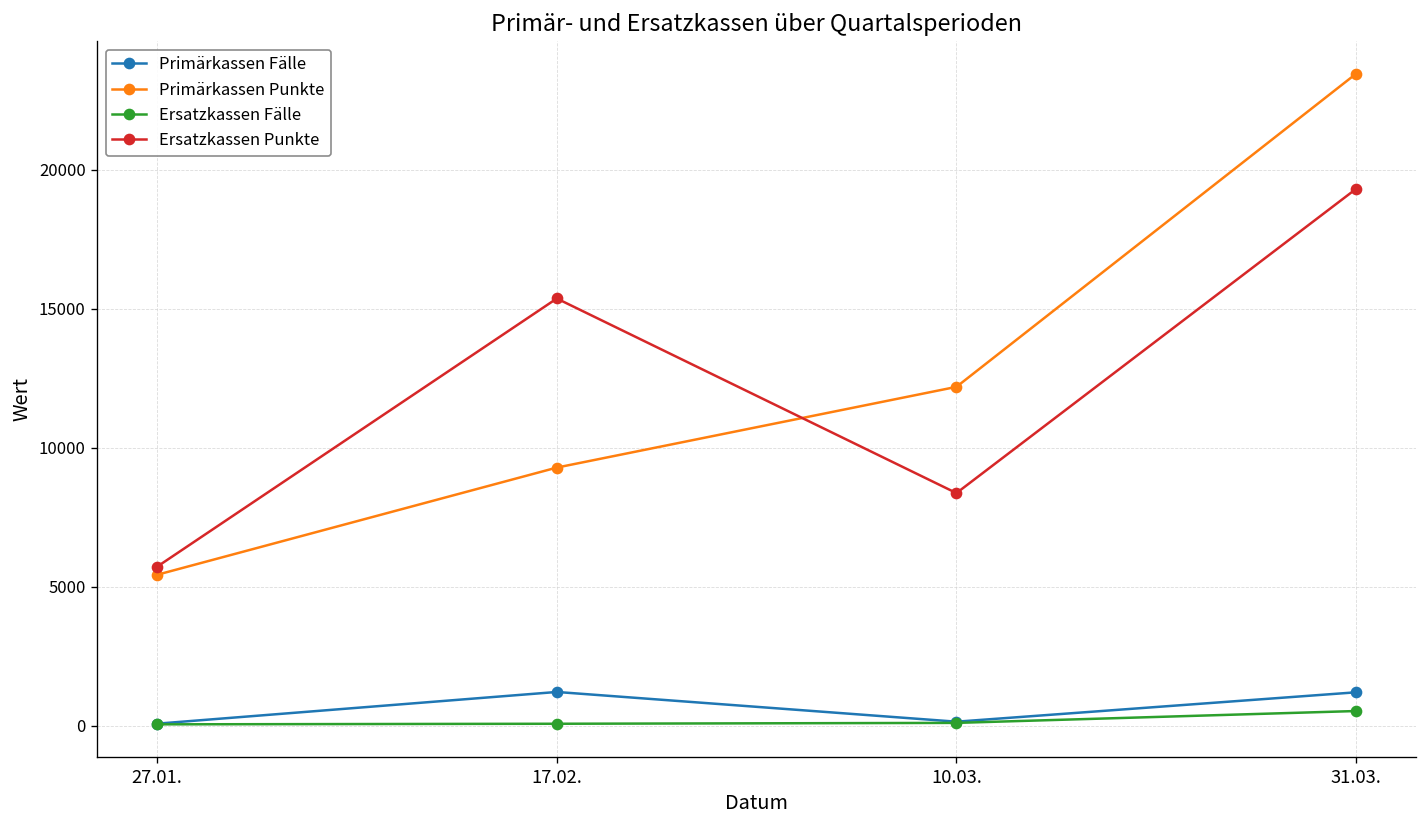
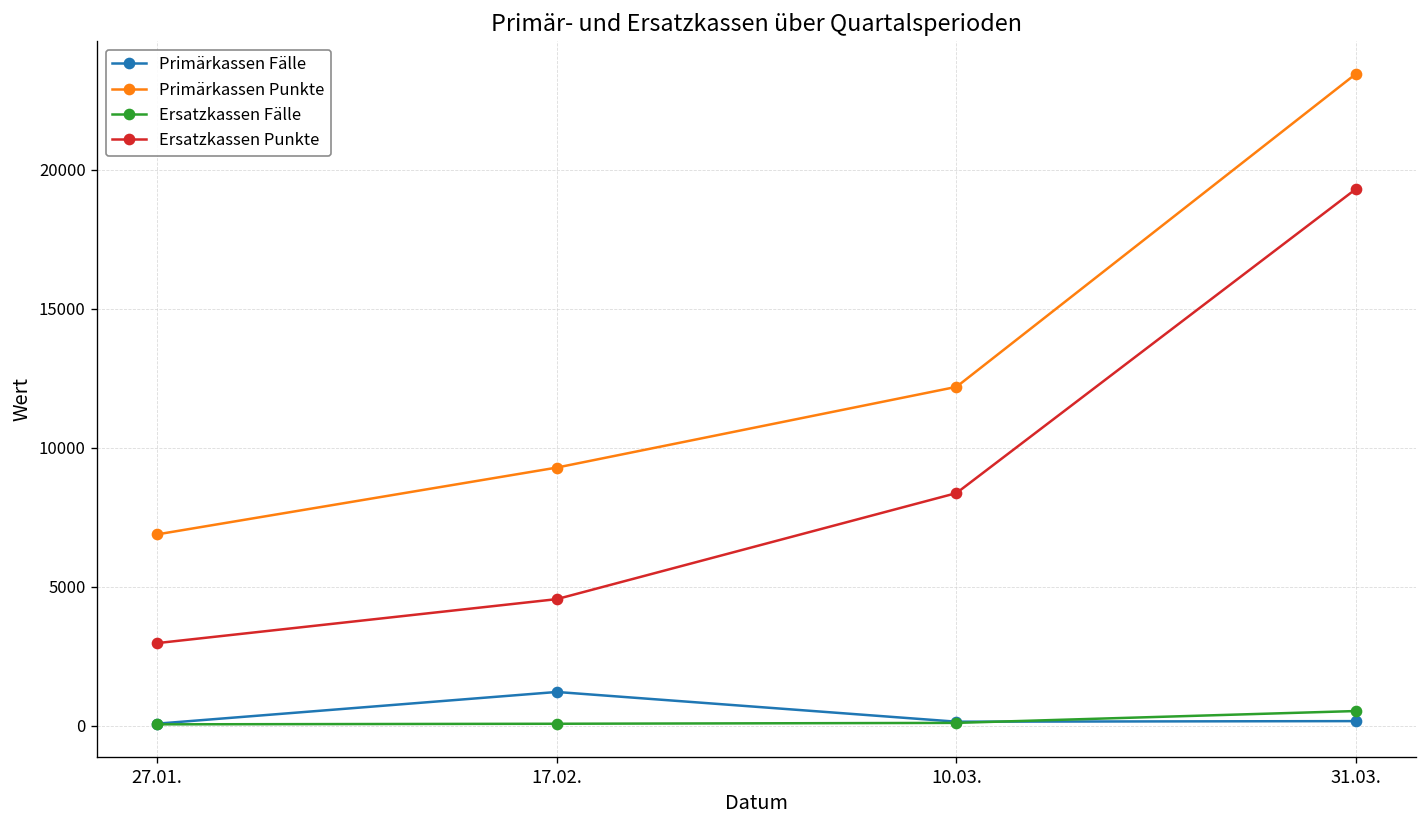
  {
    "Primärkassen Fälle": {
      "17.02.": 1200,
-     "31.03.": 1200
+     "31.03.": 200
    },
    "Primärkassen Punkte": {
-     "27.01.": 5400,
+     "27.01.": 6900,
      "17.02.": 9300,
      "10.03.": 12200,
      "31.03.": 23500
    },
    "Ersatzkassen Fälle": {
      "17.02.": 100,
      "31.03.": 500
    },
    "Ersatzkassen Punkte": {
-     "27.01.": 5700,
-     "17.02.": 15400,
+     "27.01.": 3000,
+     "17.02.": 4600,
      "10.03.": 8400,
      "31.03.": 19300
    }
  }
